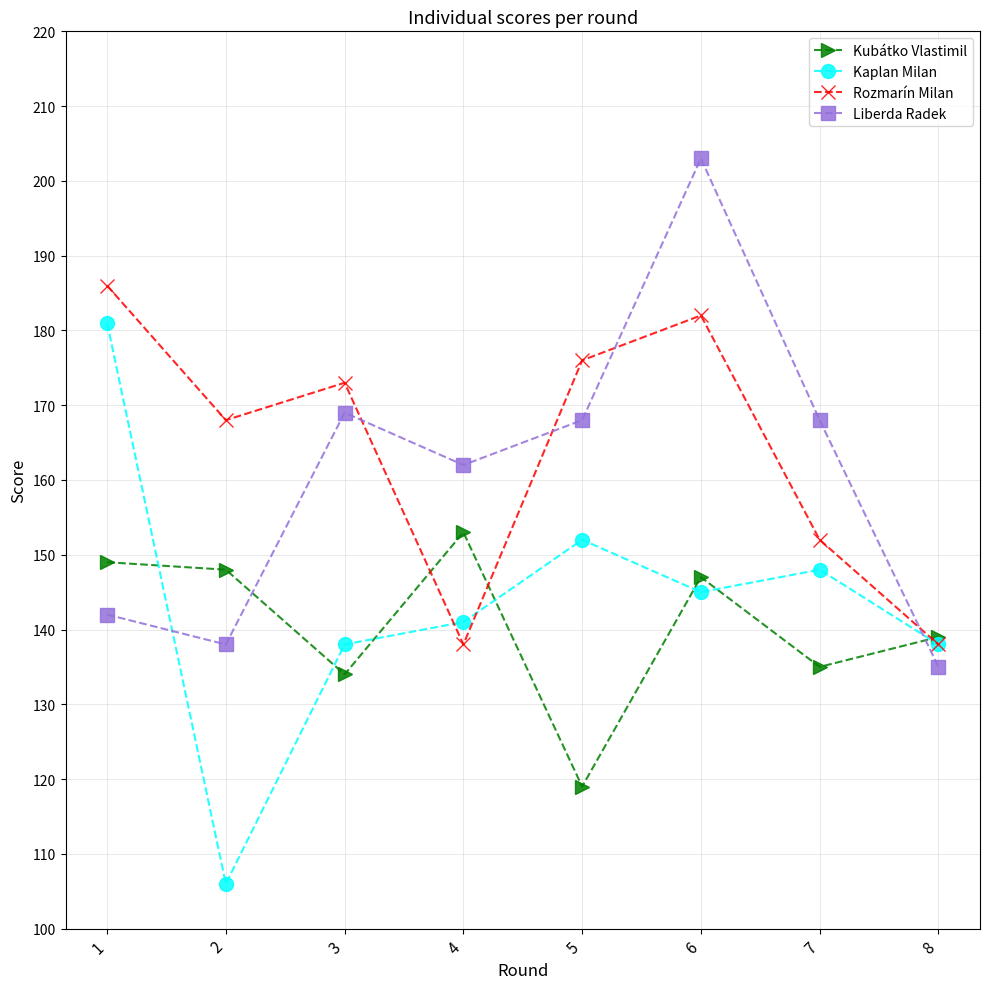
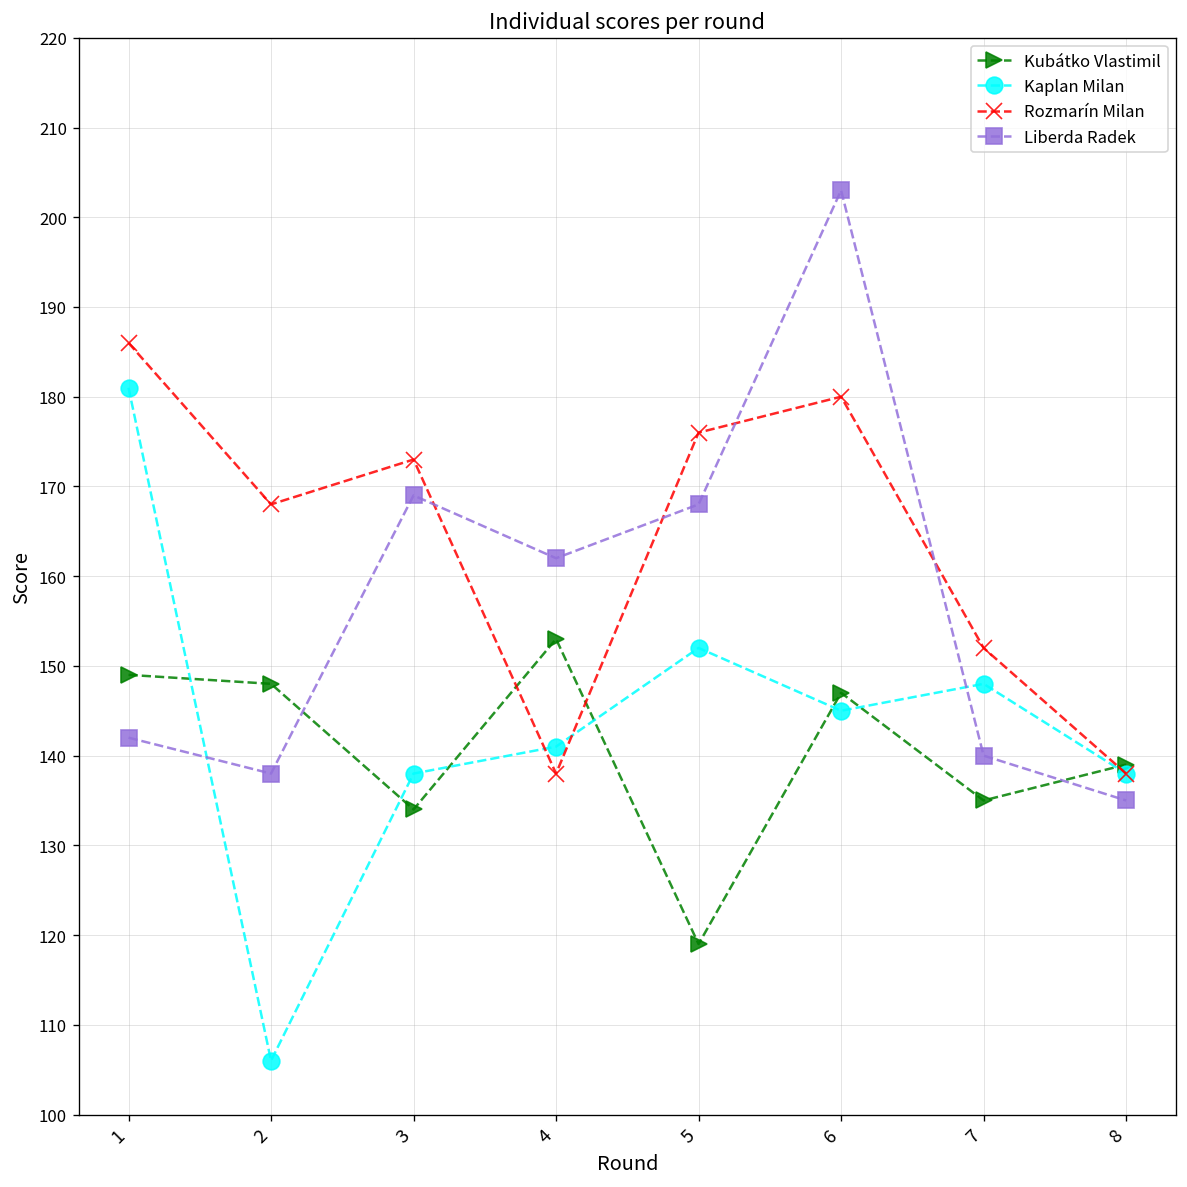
  {
    "Kubátko Vlastimil": {
      "1": 149,
      "2": 148,
      "3": 134,
      "4": 153,
      "5": 119,
      "6": 147,
      "7": 135,
      "8": 139
    },
    "Kaplan Milan": {
      "1": 181,
      "2": 106,
      "3": 138,
      "4": 141,
      "5": 152,
      "6": 145,
      "7": 148
    },
    "Rozmarín Milan": {
      "1": 186,
      "2": 168,
      "3": 173,
      "4": 138,
      "5": 176,
-     "6": 182,
+     "6": 180,
      "7": 152
    },
    "Liberda Radek": {
      "1": 142,
      "2": 138,
      "3": 169,
      "4": 162,
      "5": 168,
      "6": 203,
-     "7": 168,
+     "7": 140,
      "8": 135
    }
  }
